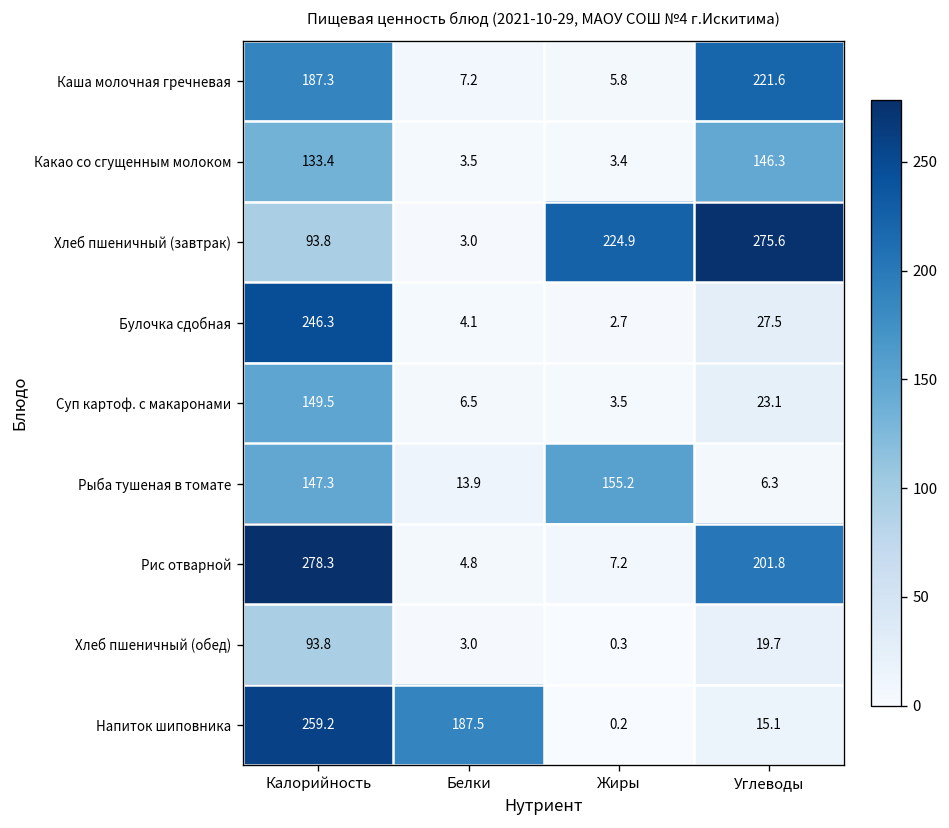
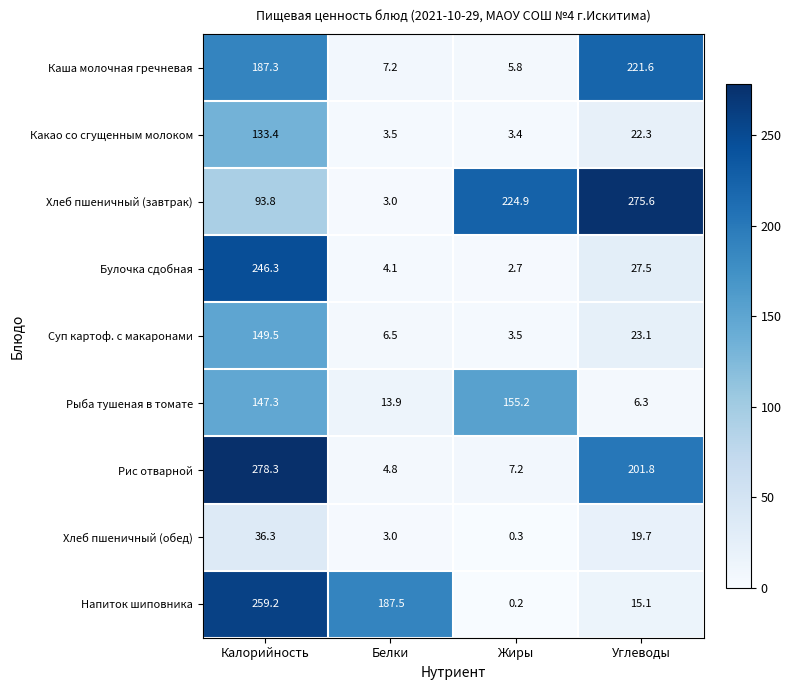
  {
    "Каша молочная гречневая": {
      "Калорийность": 187.3,
      "Белки": 7.2,
      "Жиры": 5.8,
      "Углеводы": 221.6
    },
    "Какао со сгущенным молоком": {
      "Калорийность": 133.4,
      "Белки": 3.5,
      "Жиры": 3.4,
-     "Углеводы": 146.3
+     "Углеводы": 22.3
    },
    "Хлеб пшеничный (завтрак)": {
      "Калорийность": 93.8,
      "Белки": 3.0,
      "Жиры": 224.9,
      "Углеводы": 275.6
    },
    "Булочка сдобная": {
      "Калорийность": 246.3,
      "Белки": 4.1,
      "Жиры": 2.7,
      "Углеводы": 27.5
    },
    "Суп картоф. с макаронами": {
      "Калорийность": 149.5,
      "Белки": 6.5,
      "Жиры": 3.5,
      "Углеводы": 23.1
    },
    "Рыба тушеная в томате": {
      "Калорийность": 147.3,
      "Белки": 13.9,
      "Жиры": 155.2,
      "Углеводы": 6.3
    },
    "Рис отварной": {
      "Калорийность": 278.3,
      "Белки": 4.8,
      "Жиры": 7.2,
      "Углеводы": 201.8
    },
    "Хлеб пшеничный (обед)": {
-     "Калорийность": 93.8,
+     "Калорийность": 36.3,
      "Белки": 3.0,
      "Жиры": 0.3,
      "Углеводы": 19.7
    },
    "Напиток шиповника": {
      "Калорийность": 259.2,
      "Белки": 187.5,
      "Жиры": 0.2,
      "Углеводы": 15.1
    }
  }
